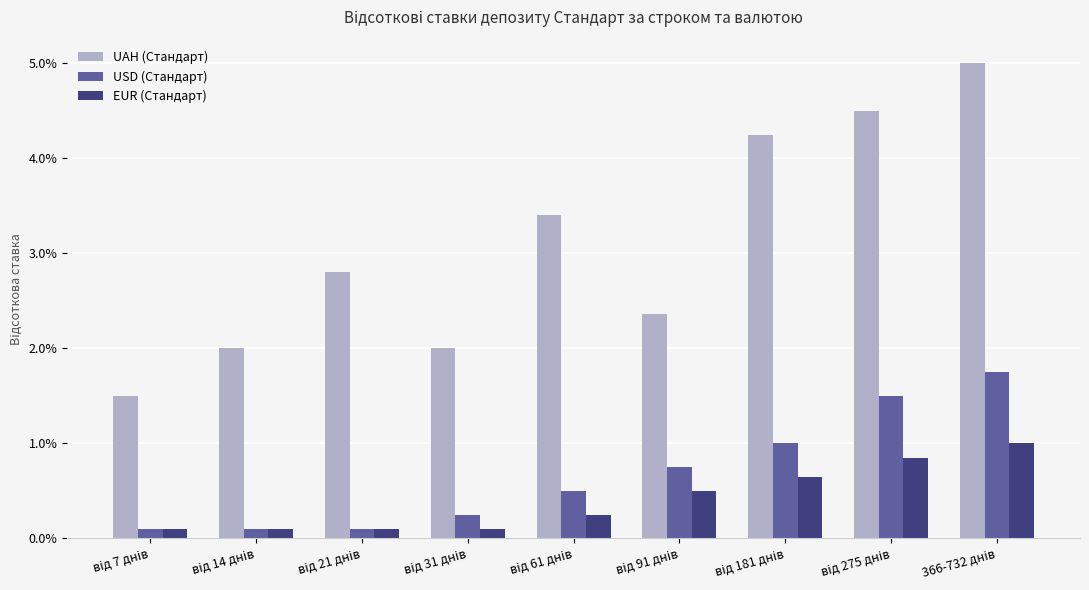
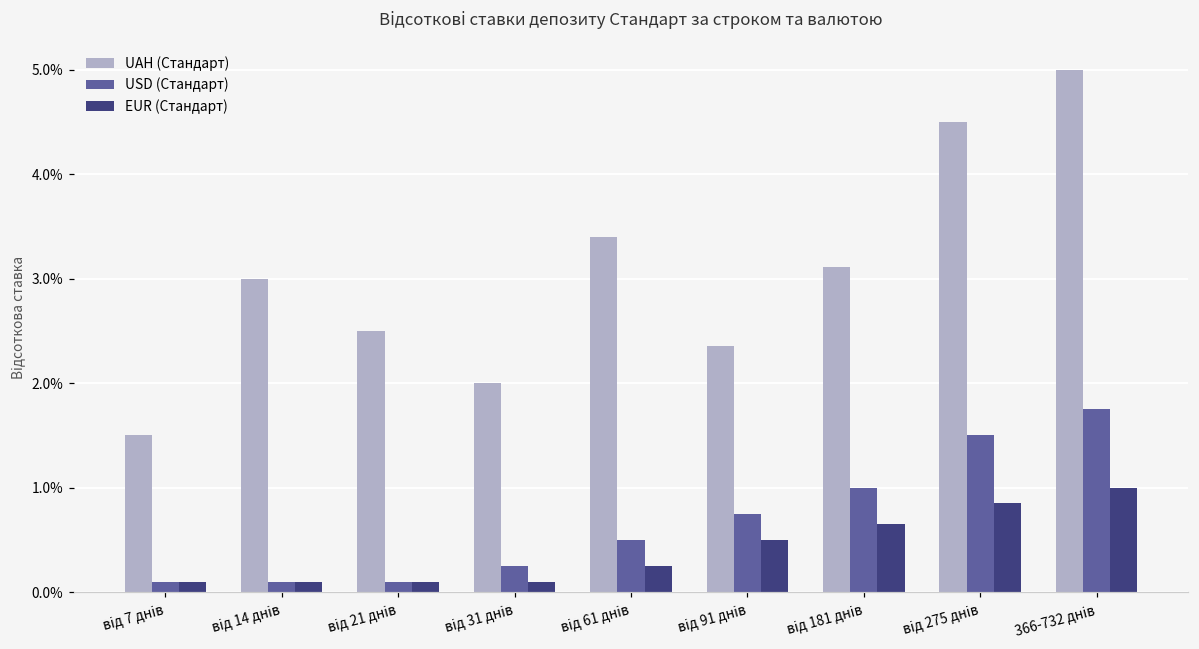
  {
    "UAH (Стандарт)": {
      "від 7 днів": "1.5%",
-     "від 14 днів": "2.0%",
-     "від 21 днів": "2.8%",
+     "від 14 днів": "3.0%",
+     "від 21 днів": "2.5%",
      "від 31 днів": "2.0%",
      "від 61 днів": "3.4%",
      "від 91 днів": "2.4%",
-     "від 181 днів": "4.3%",
+     "від 181 днів": "3.1%",
      "від 275 днів": "4.5%",
      "366-732 днів": "5.0%"
    }
  }
